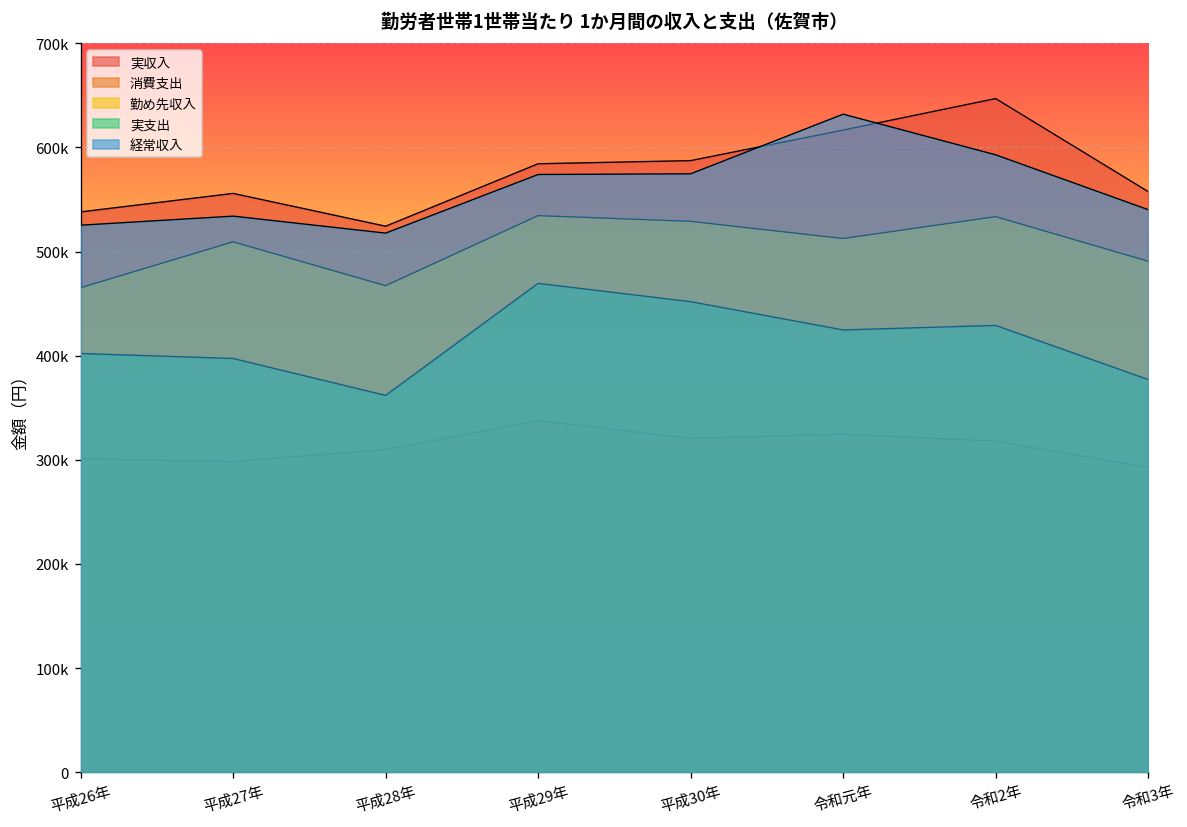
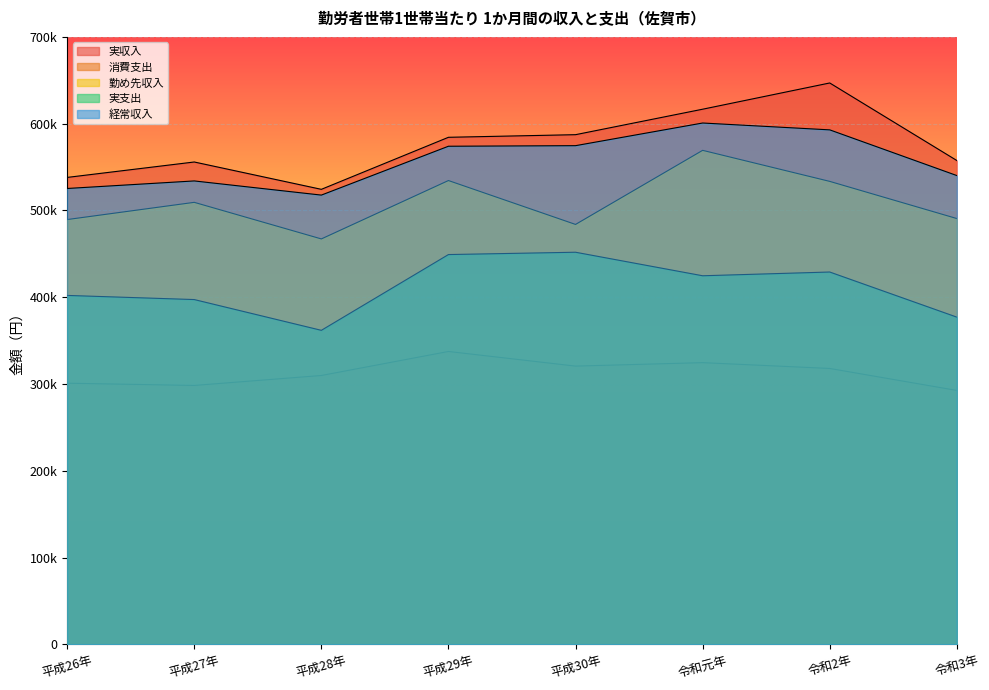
  {
    "勤め先収入": {
-     "平成26年": 470000,
+     "平成26年": 490000,
      "平成27年": 510000,
      "平成28年": 470000,
      "平成29年": 530000,
-     "平成30年": 530000,
-     "令和元年": 510000,
+     "平成30年": 480000,
+     "令和元年": 570000,
      "令和2年": 530000,
      "令和3年": 490000
    },
    "実支出": {
      "平成26年": 400000,
      "平成27年": 400000,
      "平成28年": 360000,
-     "平成29年": 470000,
+     "平成29年": 450000,
      "平成30年": 450000,
      "令和元年": 420000,
      "令和2年": 430000,
      "令和3年": 380000
    },
    "経常収入": {
      "平成26年": 530000,
      "平成27年": 530000,
      "平成28年": 520000,
      "平成29年": 570000,
      "平成30年": 570000,
-     "令和元年": 630000,
+     "令和元年": 600000,
      "令和2年": 590000,
      "令和3年": 540000
    }
  }
